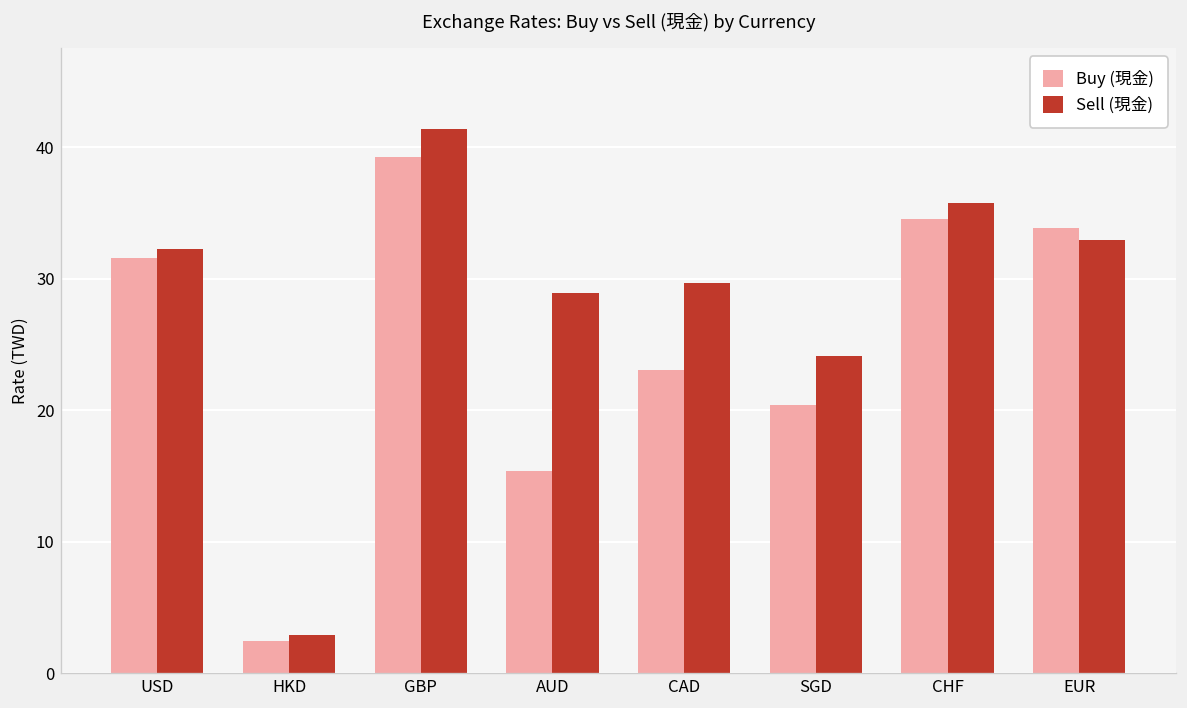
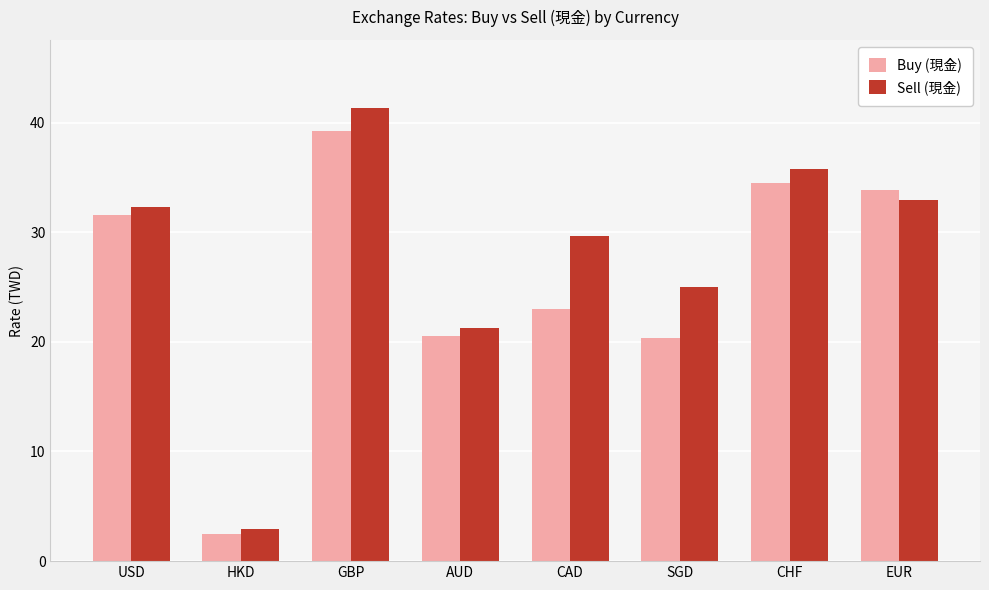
  {
    "Buy (現金)": {
      "USD": 31.6,
      "HKD": 2.4,
      "GBP": 39.2,
-     "AUD": 15.4,
+     "AUD": 20.5,
      "CAD": 23.0,
      "SGD": 20.4,
      "CHF": 34.5,
      "EUR": 33.8
    },
    "Sell (現金)": {
      "USD": 32.3,
      "HKD": 2.9,
      "GBP": 41.3,
-     "AUD": 28.9,
+     "AUD": 21.3,
      "CAD": 29.7,
-     "SGD": 24.1,
+     "SGD": 25.0,
      "CHF": 35.7,
      "EUR": 32.9
    }
  }
